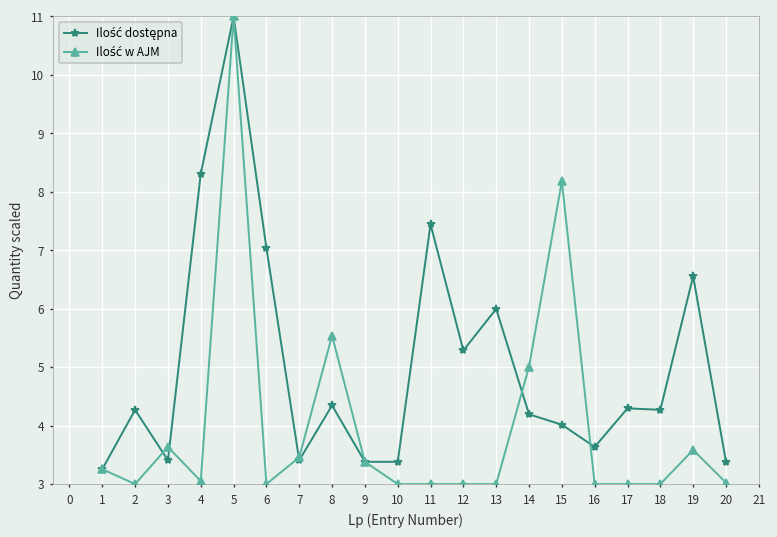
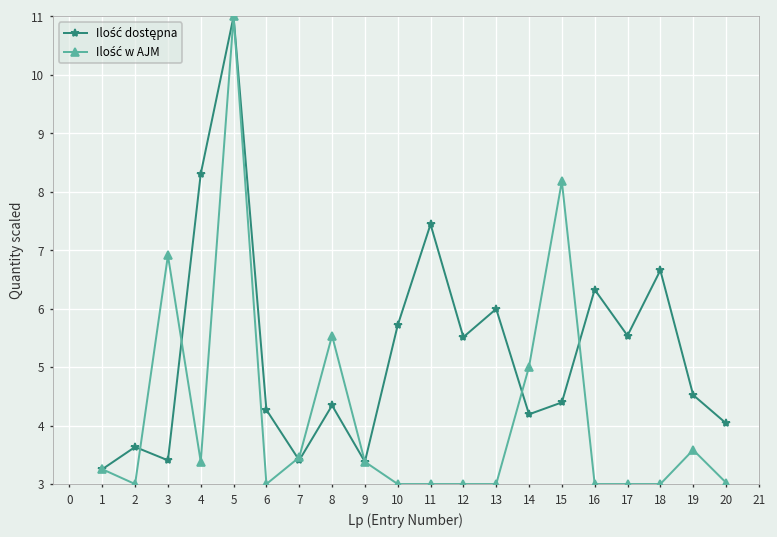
  {
    "Ilość dostępna": {
-     "2": 4.3,
+     "2": 3.6,
      "3": 3.4,
      "4": 8.3,
-     "6": 7.0,
+     "6": 4.3,
      "8": 4.3,
-     "10": 3.4,
+     "10": 5.7,
      "11": 7.4,
-     "12": 5.3,
+     "12": 5.5,
      "13": 6.0,
      "14": 4.2,
-     "15": 4.0,
-     "16": 3.6,
-     "17": 4.3,
-     "18": 4.3,
-     "19": 6.6,
-     "20": 3.4
+     "15": 4.4,
+     "16": 6.3,
+     "17": 5.5,
+     "18": 6.7,
+     "19": 4.5,
+     "20": 4.0
    },
    "Ilość w AJM": {
      "2": 3.0,
-     "3": 3.6,
-     "4": 3.1,
+     "3": 6.9,
+     "4": 3.4,
      "6": 3.0,
      "8": 5.5,
      "10": 3.0,
      "11": 3.0,
      "12": 3.0,
      "13": 3.0,
      "14": 5.0,
      "15": 8.2,
      "16": 3.0,
      "17": 3.0,
      "18": 3.0,
      "19": 3.6,
      "20": 3.0
    }
  }
